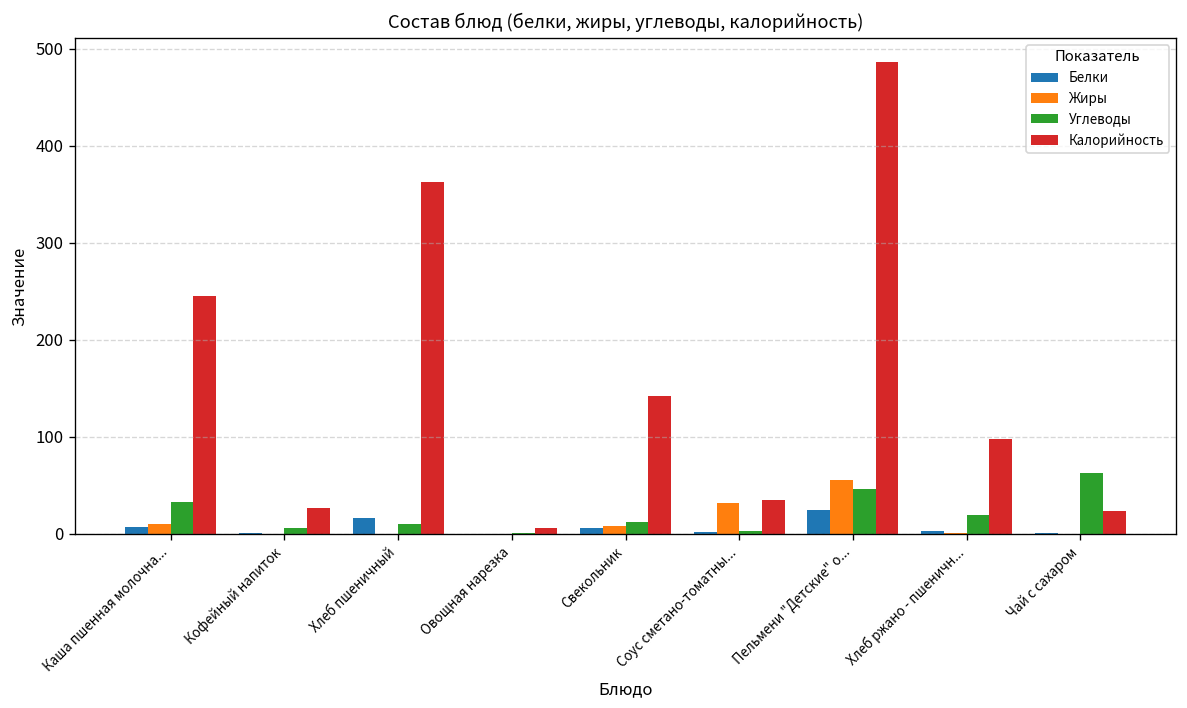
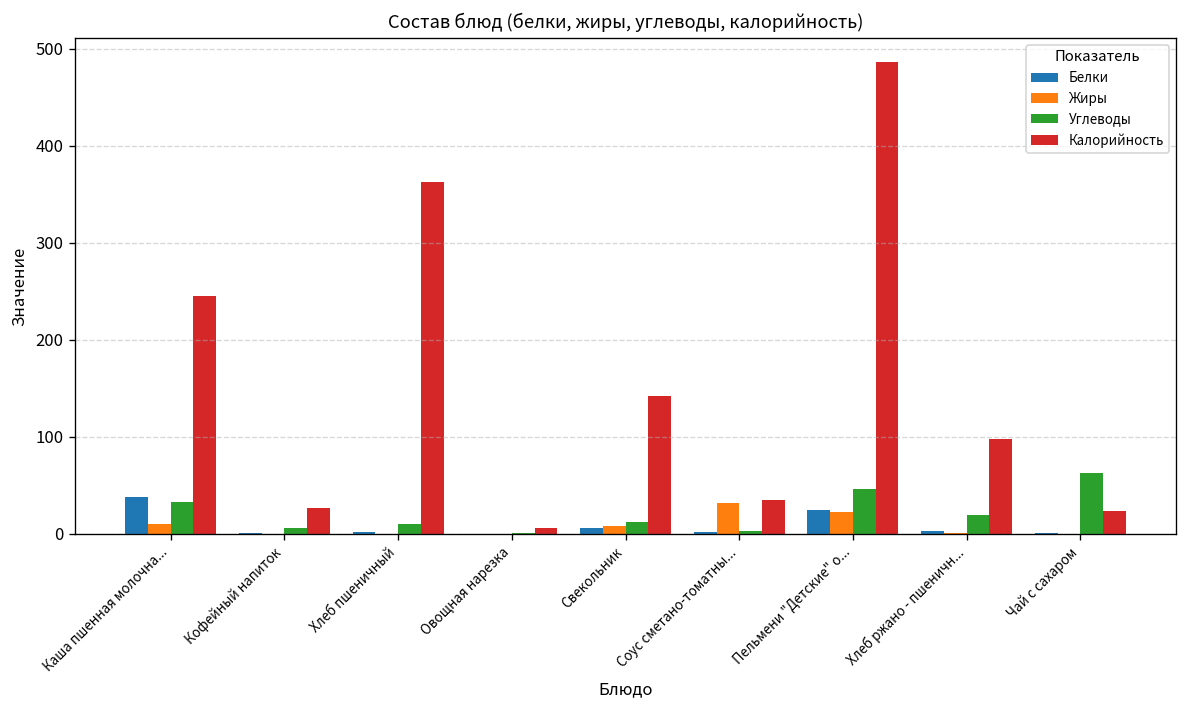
  {
    "Белки": {
-     "Каша пшенная молочна...": 10,
-     "Хлеб пшеничный": 20,
+     "Каша пшенная молочна...": 40,
+     "Хлеб пшеничный": 0,
      "Свекольник": 10,
      "Пельмени \"Детские\" о...": 20,
      "Хлеб ржано - пшеничн...": 0
    },
    "Жиры": {
      "Каша пшенная молочна...": 10,
      "Овощная нарезка": 0,
      "Свекольник": 10,
      "Соус сметано-томатны...": 30,
-     "Пельмени \"Детские\" о...": 60
+     "Пельмени \"Детские\" о...": 20
    },
    "Углеводы": {
      "Каша пшенная молочна...": 30,
      "Кофейный напиток": 10,
      "Хлеб пшеничный": 10,
      "Свекольник": 10,
      "Соус сметано-томатны...": 0,
      "Пельмени \"Детские\" о...": 50,
      "Хлеб ржано - пшеничн...": 20,
      "Чай с сахаром": 60
    },
    "Калорийность": {
      "Каша пшенная молочна...": 250,
      "Кофейный напиток": 30,
      "Хлеб пшеничный": 360,
      "Овощная нарезка": 10,
      "Свекольник": 140,
      "Соус сметано-томатны...": 40,
      "Пельмени \"Детские\" о...": 490,
      "Хлеб ржано - пшеничн...": 100,
      "Чай с сахаром": 20
    }
  }
